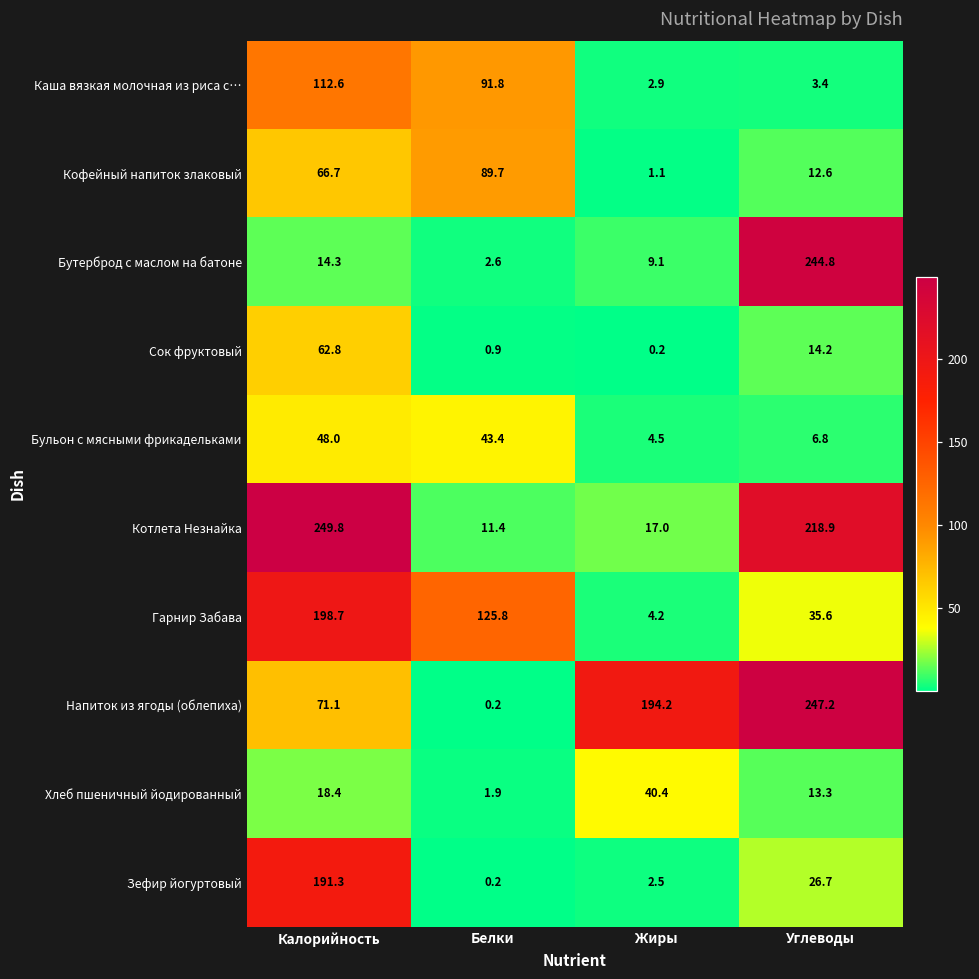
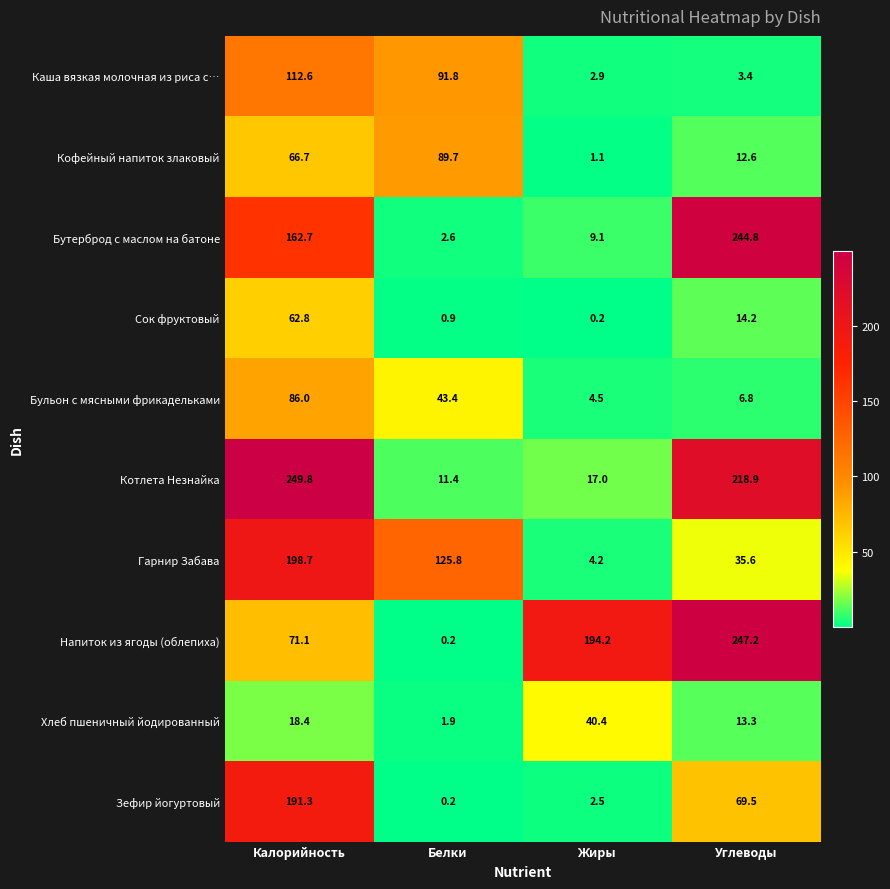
  {
    "Каша вязкая молочная из риса с…": {
      "Калорийность": 112.6,
      "Белки": 91.8,
      "Жиры": 2.9,
      "Углеводы": 3.4
    },
    "Кофейный напиток злаковый": {
      "Калорийность": 66.7,
      "Белки": 89.7,
      "Жиры": 1.1,
      "Углеводы": 12.6
    },
    "Бутерброд с маслом на батоне": {
-     "Калорийность": 14.3,
+     "Калорийность": 162.7,
      "Белки": 2.6,
      "Жиры": 9.1,
      "Углеводы": 244.8
    },
    "Сок фруктовый": {
      "Калорийность": 62.8,
      "Белки": 0.9,
      "Жиры": 0.2,
      "Углеводы": 14.2
    },
    "Бульон с мясными фрикадельками": {
-     "Калорийность": 48.0,
+     "Калорийность": 86.0,
      "Белки": 43.4,
      "Жиры": 4.5,
      "Углеводы": 6.8
    },
    "Котлета Незнайка": {
      "Калорийность": 249.8,
      "Белки": 11.4,
      "Жиры": 17.0,
      "Углеводы": 218.9
    },
    "Гарнир Забава": {
      "Калорийность": 198.7,
      "Белки": 125.8,
      "Жиры": 4.2,
      "Углеводы": 35.6
    },
    "Напиток из ягоды (облепиха)": {
      "Калорийность": 71.1,
      "Белки": 0.2,
      "Жиры": 194.2,
      "Углеводы": 247.2
    },
    "Хлеб пшеничный йодированный": {
      "Калорийность": 18.4,
      "Белки": 1.9,
      "Жиры": 40.4,
      "Углеводы": 13.3
    },
    "Зефир йогуртовый": {
      "Калорийность": 191.3,
      "Белки": 0.2,
      "Жиры": 2.5,
-     "Углеводы": 26.7
+     "Углеводы": 69.5
    }
  }
